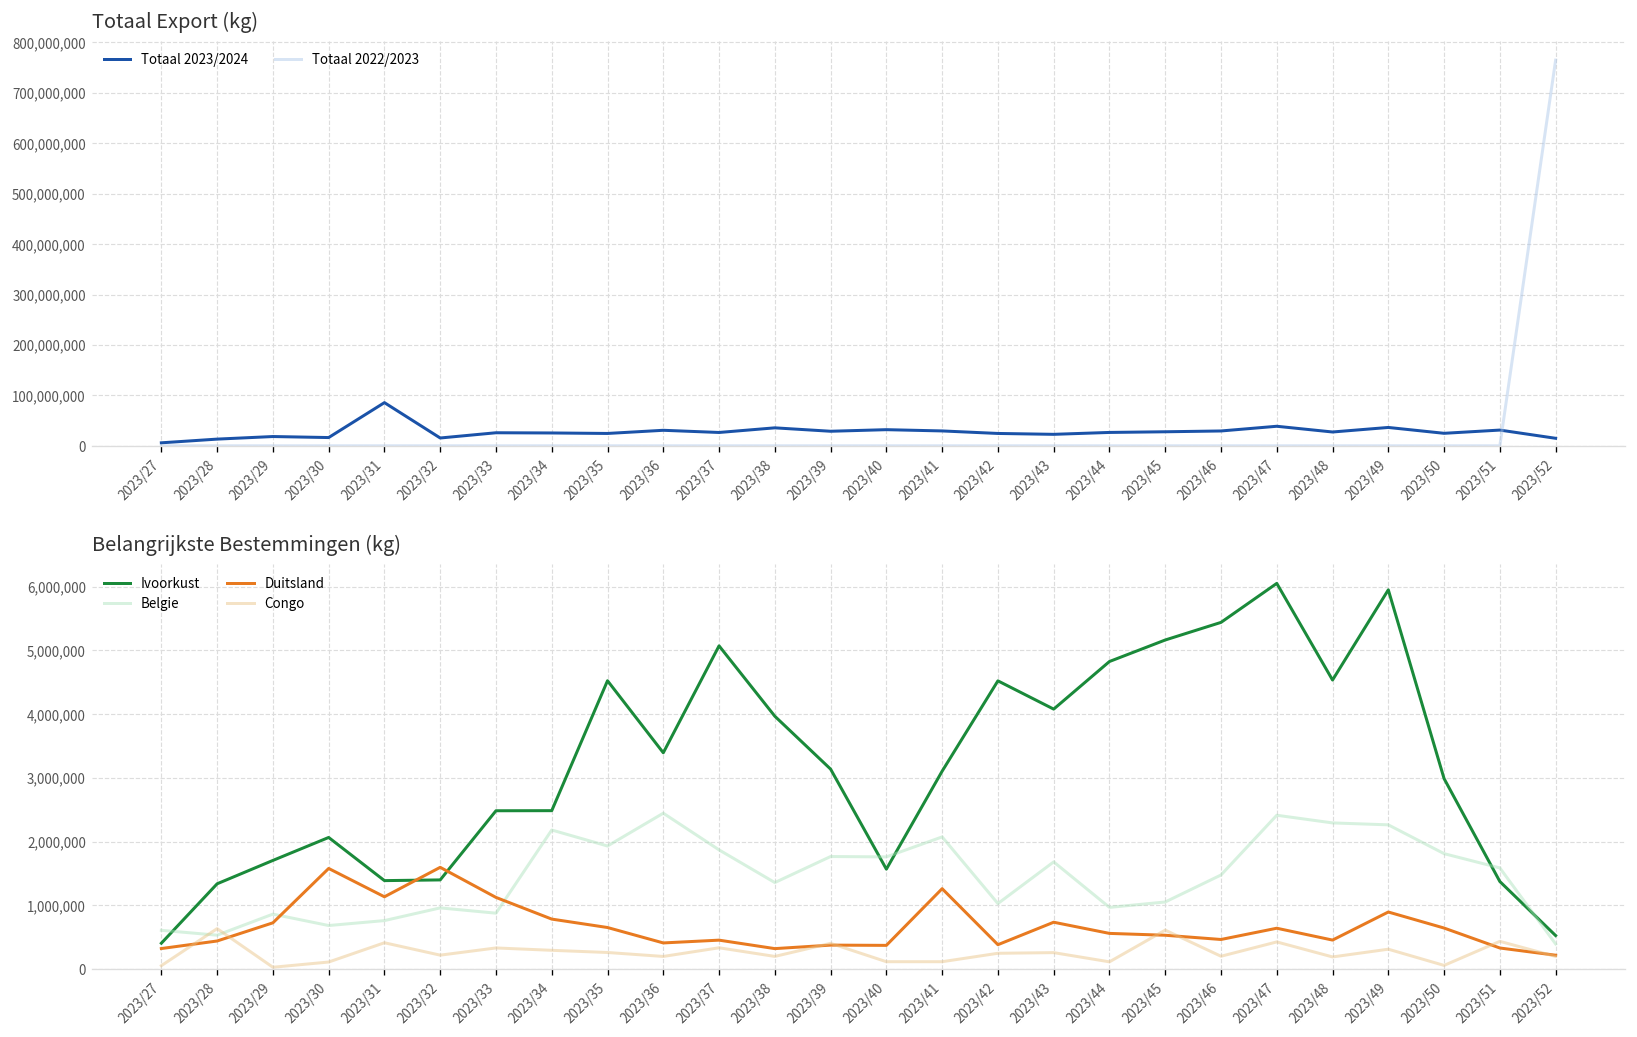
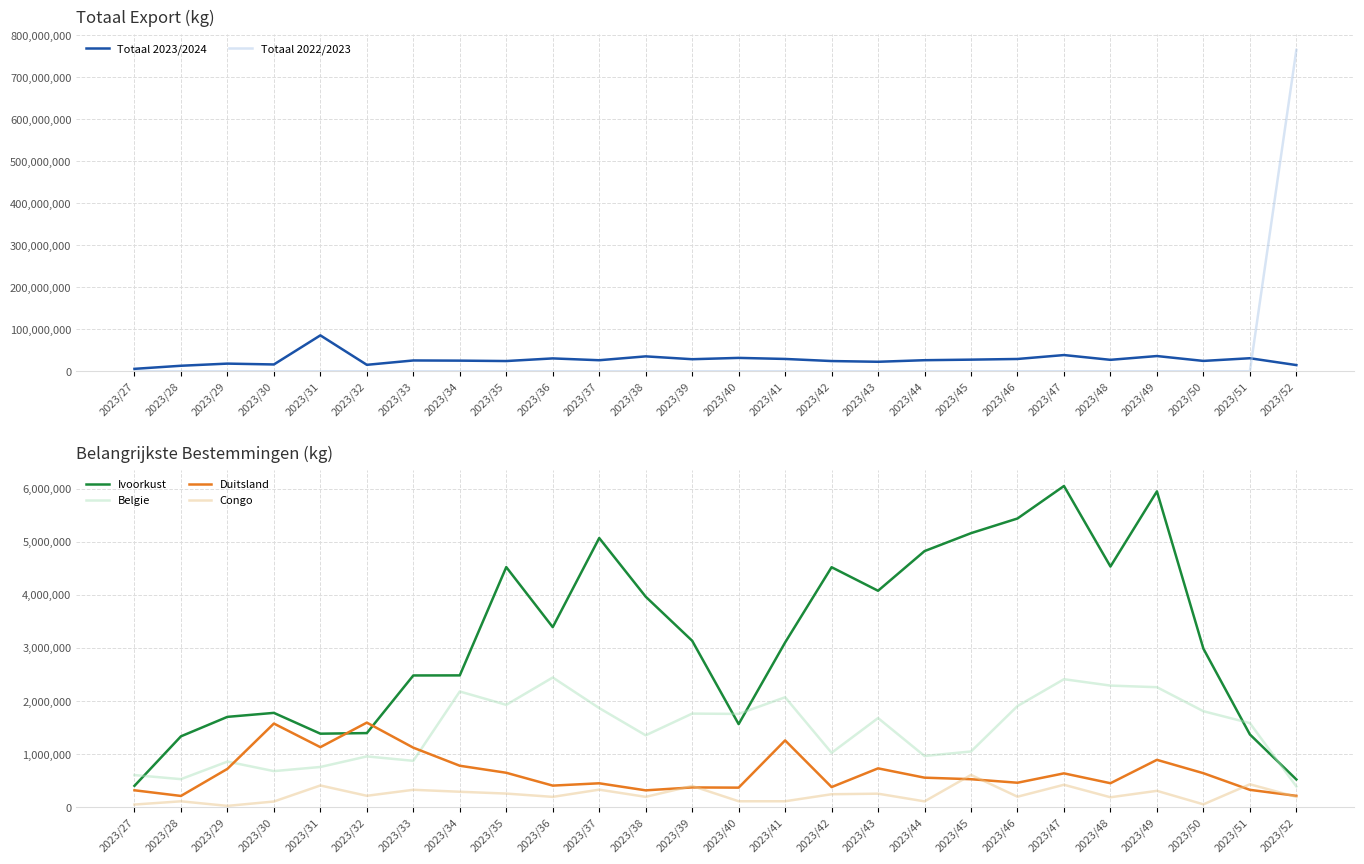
  {
    "Totaal Export (kg)": {
      "Totaal 2023/2024": {
        "2023/28": "10,000,000",
        "2023/29": "20,000,000",
        "2023/30": "20,000,000",
        "2023/31": "90,000,000",
        "2023/32": "20,000,000",
        "2023/33": "30,000,000",
        "2023/34": "30,000,000",
        "2023/35": "20,000,000",
        "2023/36": "30,000,000",
        "2023/37": "30,000,000",
        "2023/38": "40,000,000",
        "2023/39": "30,000,000",
        "2023/40": "30,000,000",
        "2023/41": "30,000,000",
        "2023/42": "20,000,000",
        "2023/43": "20,000,000",
        "2023/44": "30,000,000",
        "2023/45": "30,000,000",
        "2023/46": "30,000,000",
        "2023/47": "40,000,000",
        "2023/48": "30,000,000",
        "2023/49": "40,000,000",
        "2023/50": "20,000,000",
        "2023/51": "30,000,000",
        "2023/52": "10,000,000"
      },
      "Totaal 2022/2023": {
        "2023/28": "0",
        "2023/29": "0",
        "2023/30": "0",
        "2023/31": "0",
        "2023/32": "0",
        "2023/33": "0",
        "2023/34": "0",
        "2023/35": "0",
        "2023/36": "0",
        "2023/37": "0",
        "2023/38": "0",
        "2023/39": "0",
        "2023/40": "0",
        "2023/41": "0",
        "2023/42": "0",
        "2023/43": "0",
        "2023/44": "0",
        "2023/45": "0",
        "2023/46": "0",
        "2023/47": "0",
        "2023/48": "0",
        "2023/49": "0",
        "2023/50": "0",
        "2023/51": "0",
        "2023/52": "760,000,000"
      }
    },
    "Belangrijkste Bestemmingen (kg)": {
      "Ivoorkust": {
        "2023/27": "400,000",
        "2023/28": "1,300,000",
        "2023/29": "1,700,000",
-       "2023/30": "2,100,000",
+       "2023/30": "1,800,000",
        "2023/31": "1,400,000",
        "2023/32": "1,400,000",
        "2023/33": "2,500,000",
        "2023/34": "2,500,000",
        "2023/35": "4,500,000",
        "2023/36": "3,400,000",
        "2023/37": "5,100,000",
        "2023/38": "4,000,000",
        "2023/39": "3,100,000",
        "2023/40": "1,600,000",
        "2023/41": "3,100,000",
        "2023/42": "4,500,000",
        "2023/43": "4,100,000",
        "2023/44": "4,800,000",
        "2023/45": "5,200,000",
        "2023/46": "5,400,000",
        "2023/47": "6,000,000",
        "2023/48": "4,500,000",
        "2023/49": "5,900,000",
        "2023/50": "3,000,000",
        "2023/51": "1,400,000",
        "2023/52": "500,000"
      },
      "Belgie": {
        "2023/27": "600,000",
        "2023/28": "500,000",
        "2023/29": "900,000",
        "2023/30": "700,000",
        "2023/31": "800,000",
        "2023/32": "1,000,000",
        "2023/33": "900,000",
        "2023/34": "2,200,000",
        "2023/35": "1,900,000",
        "2023/36": "2,400,000",
        "2023/37": "1,900,000",
        "2023/38": "1,400,000",
        "2023/39": "1,800,000",
        "2023/40": "1,800,000",
        "2023/41": "2,100,000",
        "2023/42": "1,000,000",
        "2023/43": "1,700,000",
        "2023/44": "1,000,000",
        "2023/45": "1,100,000",
-       "2023/46": "1,500,000",
+       "2023/46": "1,900,000",
        "2023/47": "2,400,000",
        "2023/48": "2,300,000",
        "2023/49": "2,300,000",
        "2023/50": "1,800,000",
        "2023/51": "1,600,000",
        "2023/52": "400,000"
      },
      "Duitsland": {
        "2023/27": "300,000",
-       "2023/28": "400,000",
+       "2023/28": "200,000",
        "2023/29": "700,000",
        "2023/30": "1,600,000",
        "2023/31": "1,100,000",
        "2023/32": "1,600,000",
        "2023/33": "1,100,000",
        "2023/34": "800,000",
        "2023/35": "700,000",
        "2023/36": "400,000",
        "2023/37": "500,000",
        "2023/38": "300,000",
        "2023/40": "400,000",
        "2023/41": "1,300,000",
        "2023/42": "400,000",
        "2023/43": "700,000",
        "2023/44": "600,000",
        "2023/45": "500,000",
        "2023/46": "500,000",
        "2023/47": "600,000",
        "2023/48": "500,000",
        "2023/49": "900,000",
        "2023/50": "600,000",
        "2023/51": "300,000"
      },
      "Congo": {
        "2023/27": "100,000",
-       "2023/28": "600,000",
+       "2023/28": "100,000",
        "2023/29": "0",
        "2023/30": "100,000",
        "2023/31": "400,000",
        "2023/32": "200,000",
        "2023/33": "300,000",
        "2023/34": "300,000",
        "2023/35": "300,000",
        "2023/36": "200,000",
        "2023/37": "300,000",
        "2023/38": "200,000",
        "2023/40": "100,000",
        "2023/41": "100,000",
        "2023/42": "200,000",
        "2023/43": "300,000",
        "2023/44": "100,000",
        "2023/45": "600,000",
        "2023/46": "200,000",
        "2023/47": "400,000",
        "2023/48": "200,000",
        "2023/49": "300,000",
        "2023/50": "100,000",
        "2023/51": "400,000"
      }
    }
  }
